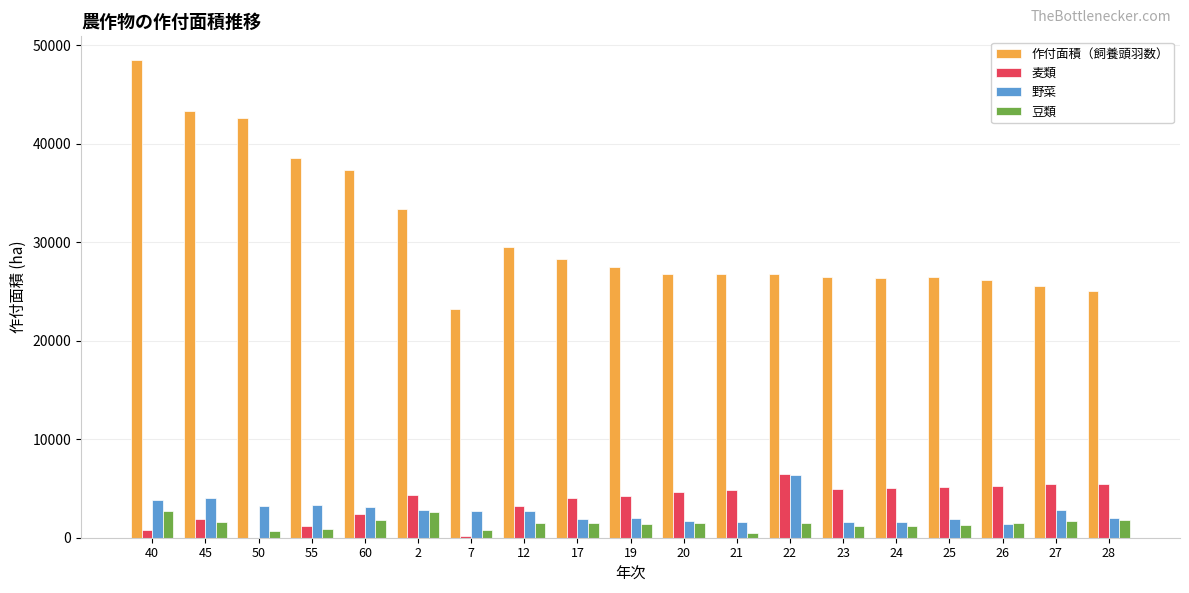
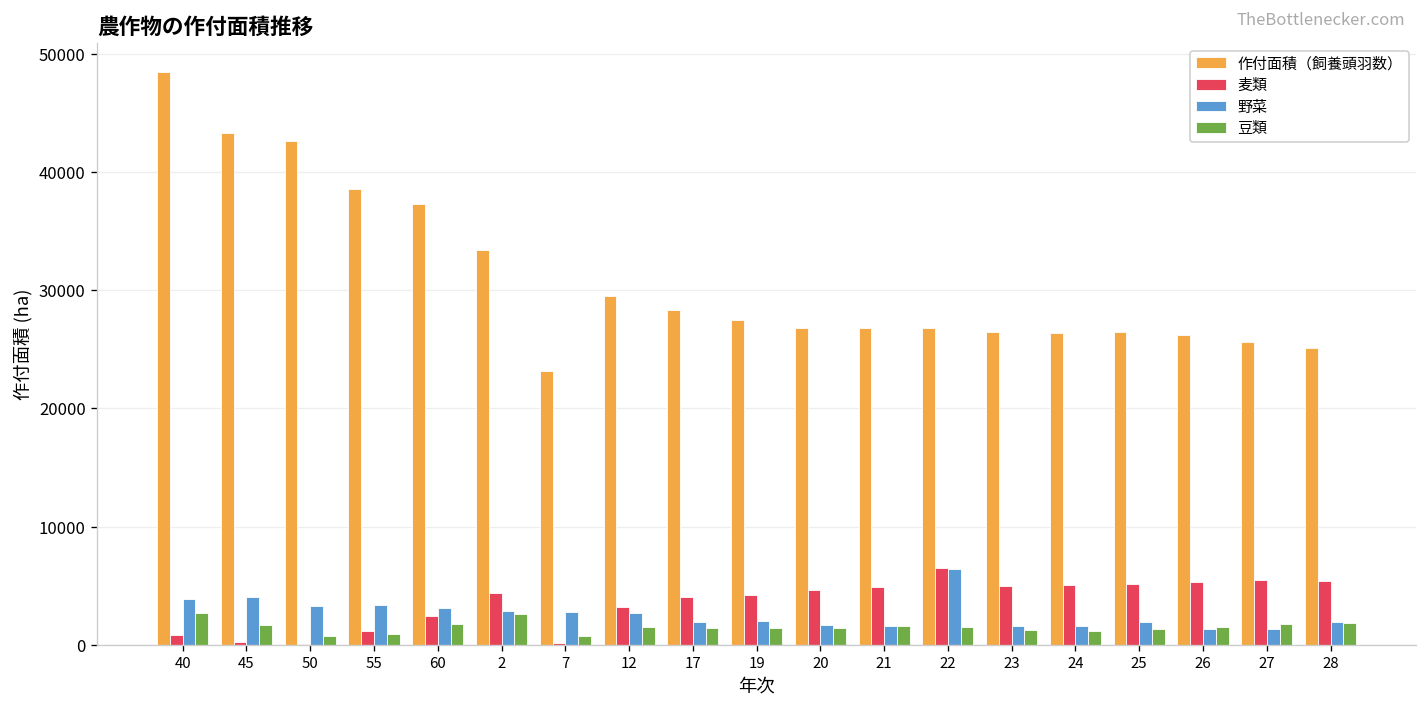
  {
    "作付面積（飼養頭羽数）": {
      "40": 49000,
      "45": 43000,
      "50": 43000,
      "55": 39000,
      "60": 37000,
      "2": 33000,
      "7": 23000,
      "12": 30000,
      "17": 28000,
      "19": 28000,
      "20": 27000,
      "21": 27000,
      "22": 27000,
      "23": 27000,
      "24": 26000,
      "25": 27000,
      "26": 26000,
      "27": 26000,
      "28": 25000
    },
    "麦類": {
      "40": 1000,
-     "45": 2000,
+     "45": 0,
      "55": 1000,
      "60": 2000,
      "2": 4000,
      "12": 3000,
      "17": 4000,
      "19": 4000,
      "20": 5000,
      "21": 5000,
      "22": 6000,
      "23": 5000,
      "24": 5000,
      "25": 5000,
      "26": 5000,
      "27": 5000,
      "28": 5000
    },
    "野菜": {
      "40": 4000,
      "45": 4000,
      "50": 3000,
      "55": 3000,
      "60": 3000,
      "2": 3000,
      "7": 3000,
      "12": 3000,
      "17": 2000,
      "19": 2000,
      "20": 2000,
      "21": 2000,
      "22": 6000,
      "23": 2000,
      "24": 2000,
      "25": 2000,
      "26": 1000,
-     "27": 3000,
+     "27": 1000,
      "28": 2000
    },
    "豆類": {
      "40": 3000,
      "45": 2000,
      "50": 1000,
      "55": 1000,
      "60": 2000,
      "2": 3000,
      "7": 1000,
      "12": 1000,
      "17": 1000,
      "19": 1000,
      "20": 1000,
-     "21": 0,
+     "21": 2000,
      "22": 1000,
      "23": 1000,
      "24": 1000,
      "25": 1000,
      "26": 1000,
      "27": 2000,
      "28": 2000
    }
  }
